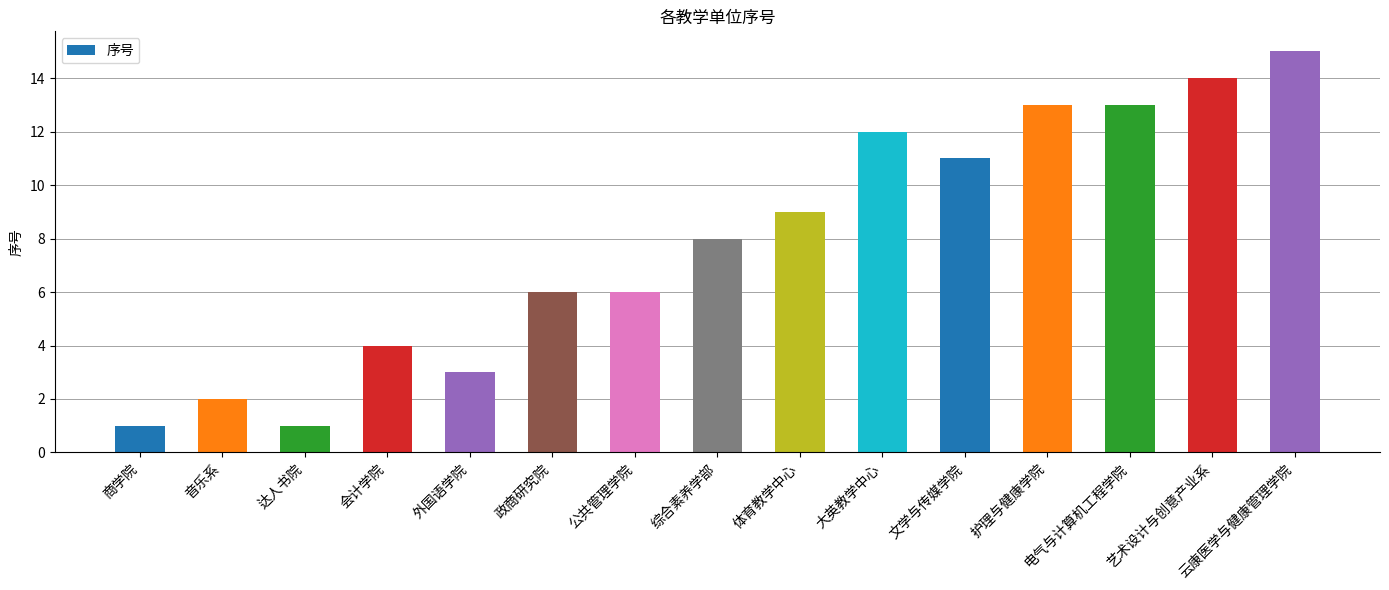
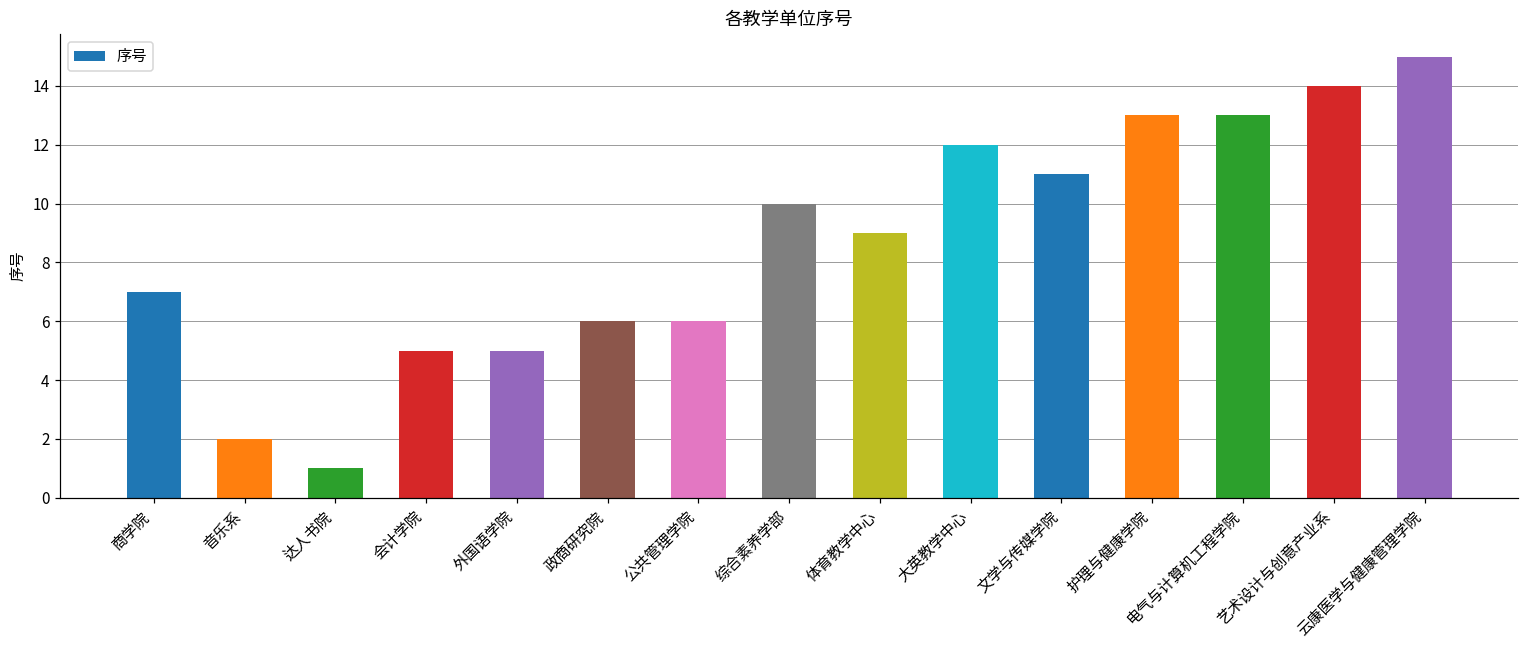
  {
-   "商学院": 1,
+   "商学院": 7,
    "音乐系": 2,
    "达人书院": 1,
-   "会计学院": 4,
-   "外国语学院": 3,
+   "会计学院": 5,
+   "外国语学院": 5,
    "政商研究院": 6,
    "公共管理学院": 6,
-   "综合素养学部": 8,
+   "综合素养学部": 10,
    "体育教学中心": 9,
    "大英教学中心": 12,
    "文学与传媒学院": 11,
    "护理与健康学院": 13,
    "电气与计算机工程学院": 13,
    "艺术设计与创意产业系": 14,
    "云康医学与健康管理学院": 15
  }
